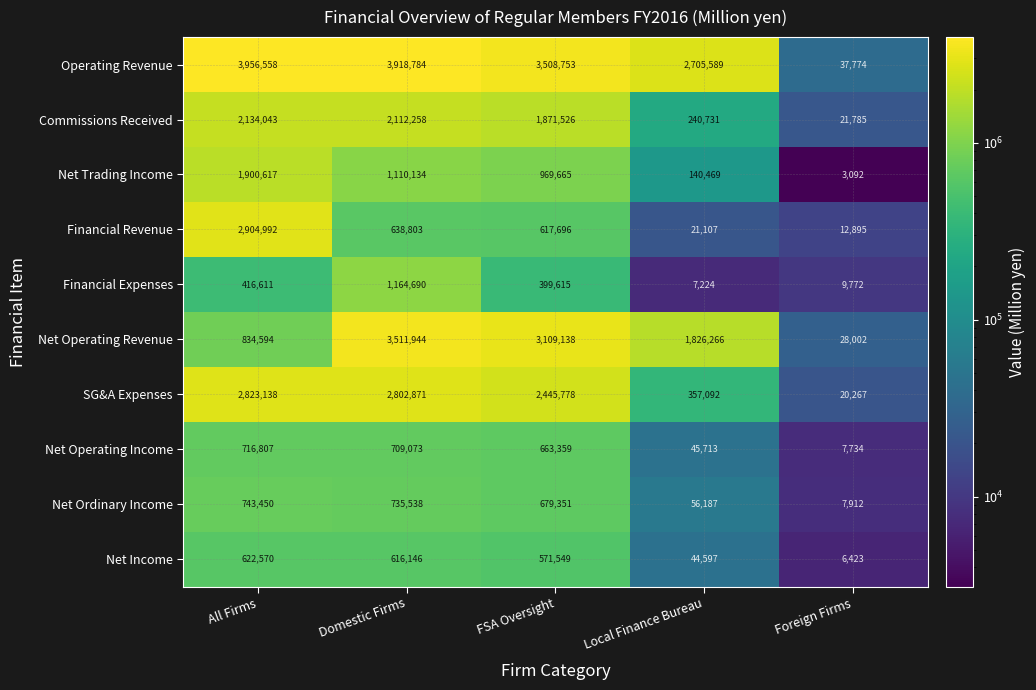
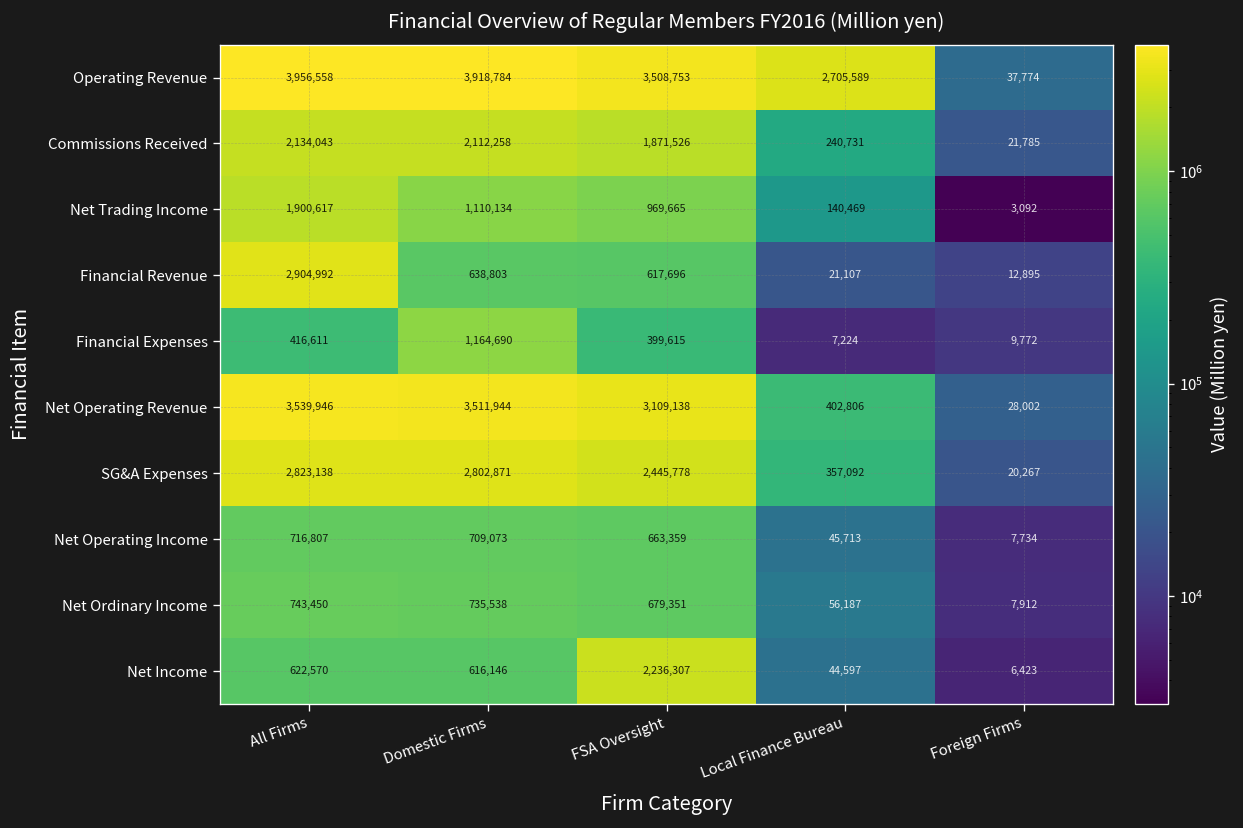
  {
    "Operating Revenue": {
      "All Firms": "3,956,558",
      "Domestic Firms": "3,918,784",
      "FSA Oversight": "3,508,753",
      "Local Finance Bureau": "2,705,589",
      "Foreign Firms": "37,774"
    },
    "Commissions Received": {
      "All Firms": "2,134,043",
      "Domestic Firms": "2,112,258",
      "FSA Oversight": "1,871,526",
      "Local Finance Bureau": "240,731",
      "Foreign Firms": "21,785"
    },
    "Net Trading Income": {
      "All Firms": "1,900,617",
      "Domestic Firms": "1,110,134",
      "FSA Oversight": "969,665",
      "Local Finance Bureau": "140,469",
      "Foreign Firms": "3,092"
    },
    "Financial Revenue": {
      "All Firms": "2,904,992",
      "Domestic Firms": "638,803",
      "FSA Oversight": "617,696",
      "Local Finance Bureau": "21,107",
      "Foreign Firms": "12,895"
    },
    "Financial Expenses": {
      "All Firms": "416,611",
      "Domestic Firms": "1,164,690",
      "FSA Oversight": "399,615",
      "Local Finance Bureau": "7,224",
      "Foreign Firms": "9,772"
    },
    "Net Operating Revenue": {
-     "All Firms": "834,594",
+     "All Firms": "3,539,946",
      "Domestic Firms": "3,511,944",
      "FSA Oversight": "3,109,138",
-     "Local Finance Bureau": "1,826,266",
+     "Local Finance Bureau": "402,806",
      "Foreign Firms": "28,002"
    },
    "SG&A Expenses": {
      "All Firms": "2,823,138",
      "Domestic Firms": "2,802,871",
      "FSA Oversight": "2,445,778",
      "Local Finance Bureau": "357,092",
      "Foreign Firms": "20,267"
    },
    "Net Operating Income": {
      "All Firms": "716,807",
      "Domestic Firms": "709,073",
      "FSA Oversight": "663,359",
      "Local Finance Bureau": "45,713",
      "Foreign Firms": "7,734"
    },
    "Net Ordinary Income": {
      "All Firms": "743,450",
      "Domestic Firms": "735,538",
      "FSA Oversight": "679,351",
      "Local Finance Bureau": "56,187",
      "Foreign Firms": "7,912"
    },
    "Net Income": {
      "All Firms": "622,570",
      "Domestic Firms": "616,146",
-     "FSA Oversight": "571,549",
+     "FSA Oversight": "2,236,307",
      "Local Finance Bureau": "44,597",
      "Foreign Firms": "6,423"
    }
  }
